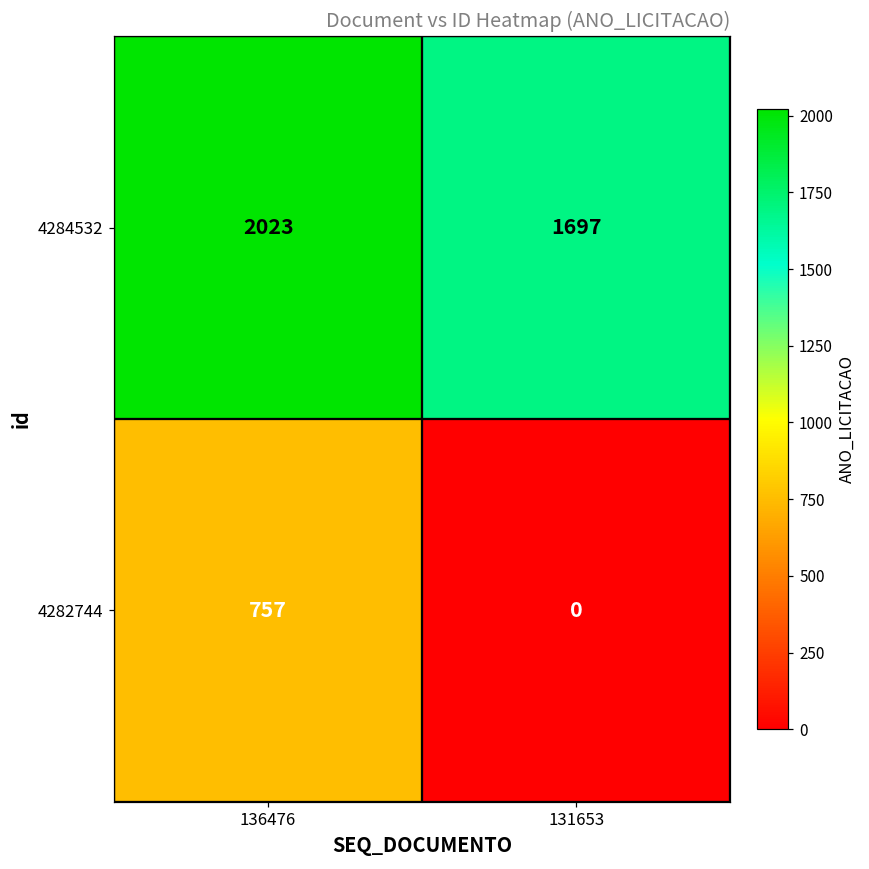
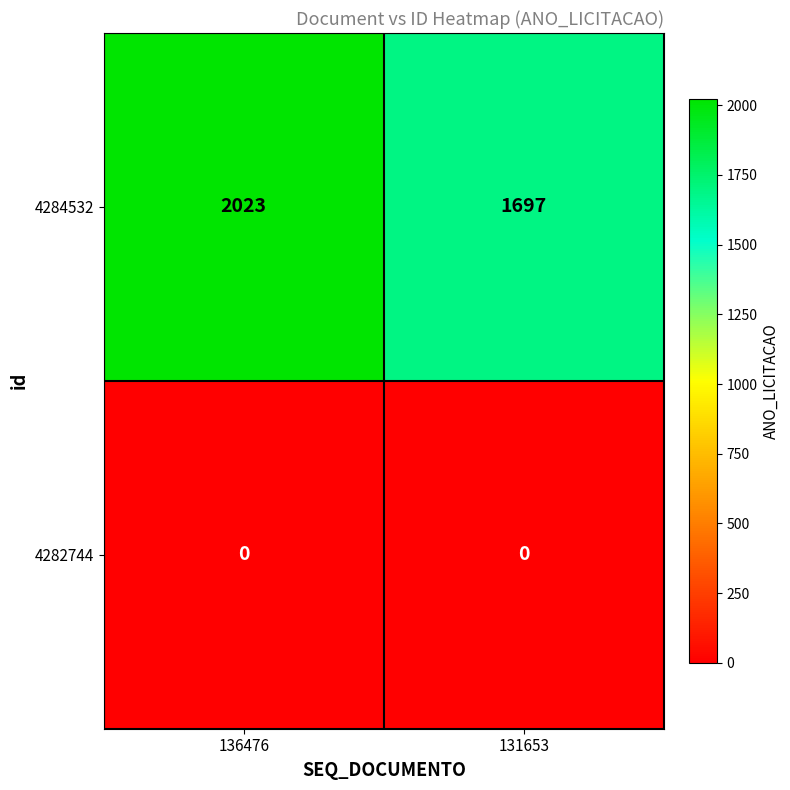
  {
    "4284532": {
      "136476": 2023,
      "131653": 1697
    },
    "4282744": {
-     "136476": 757,
+     "136476": 0,
      "131653": 0
    }
  }
